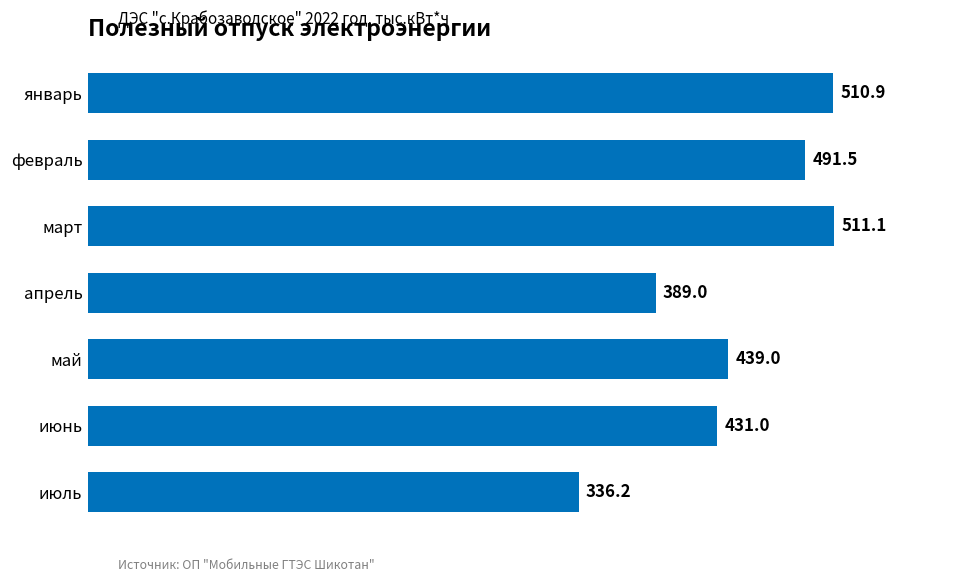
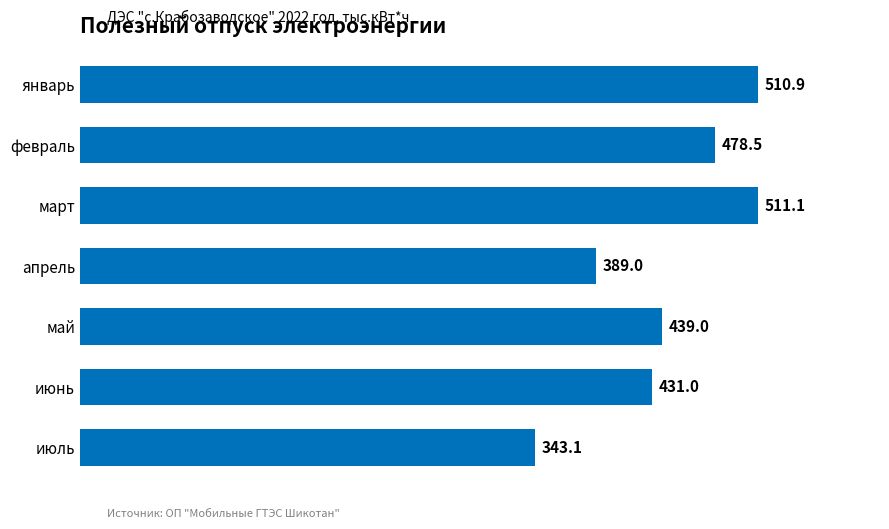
  {
    "январь": 510.9,
-   "февраль": 491.5,
+   "февраль": 478.5,
    "март": 511.1,
    "апрель": 389.0,
    "май": 439.0,
    "июнь": 431.0,
-   "июль": 336.2
+   "июль": 343.1
  }
